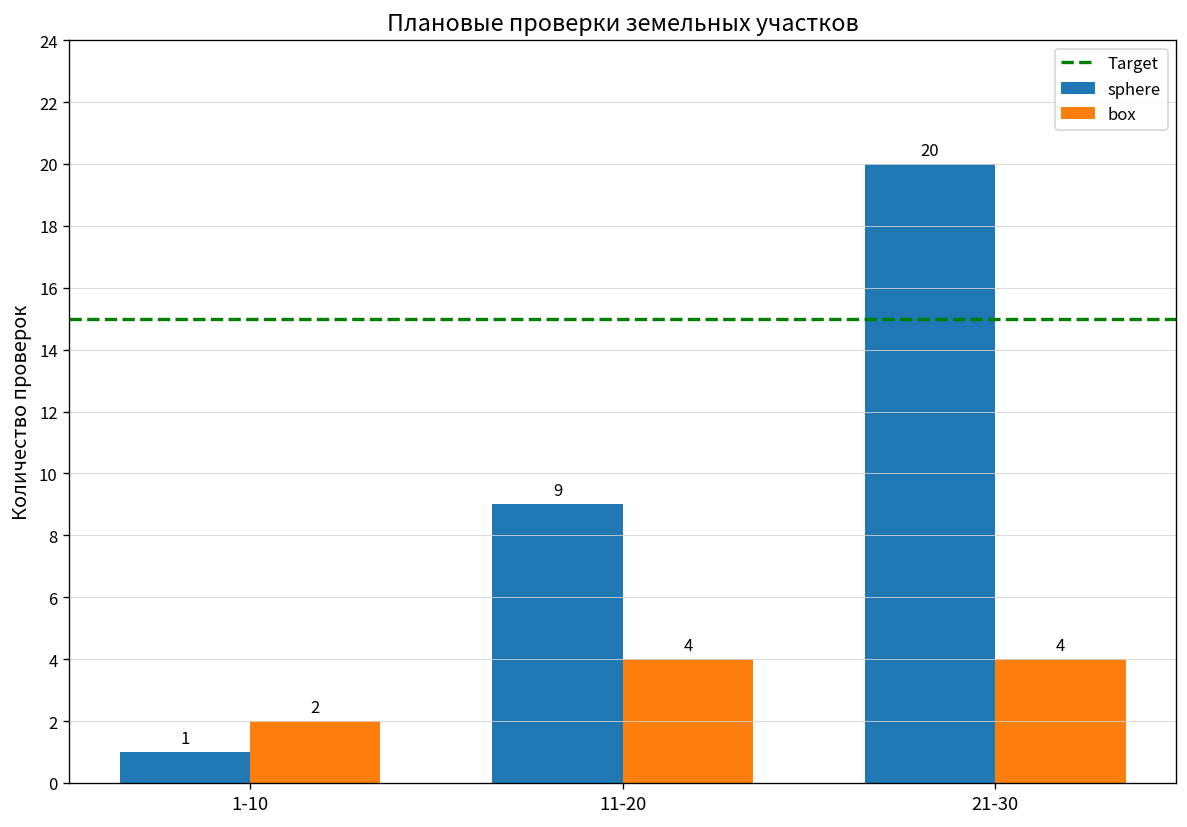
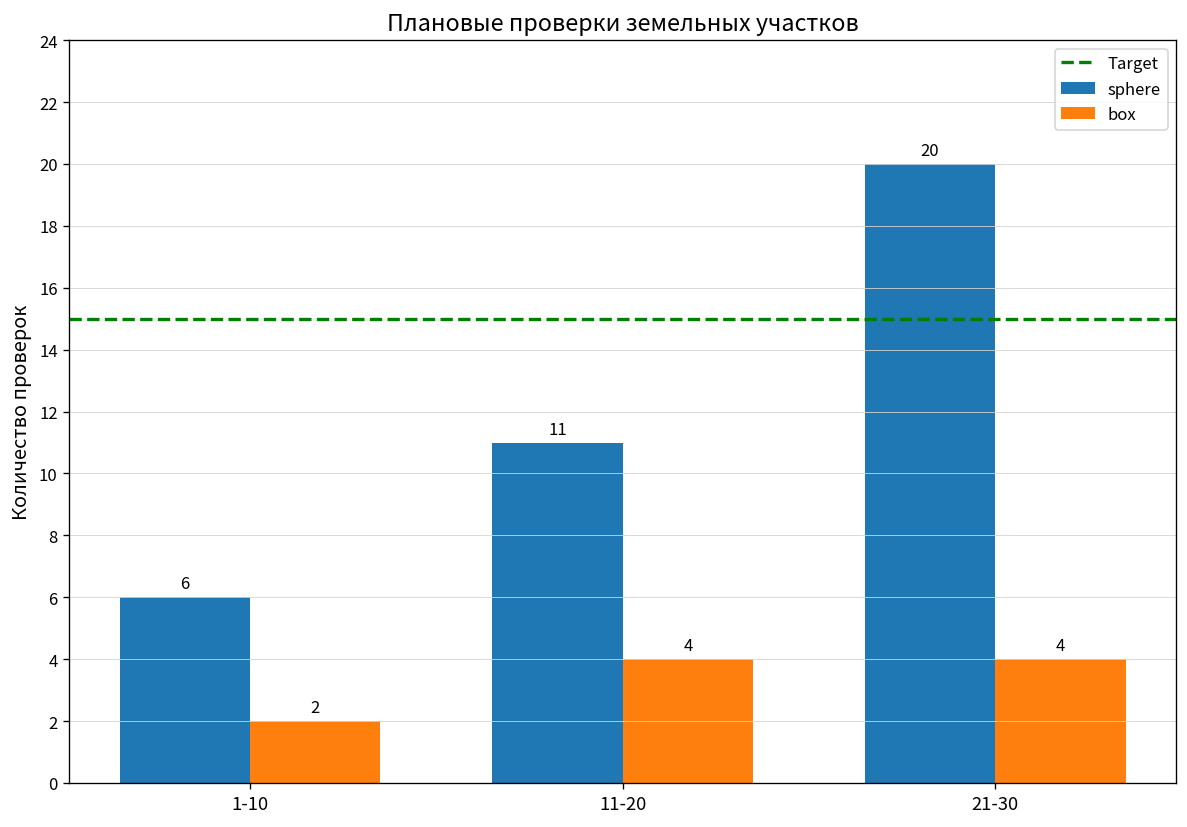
  {
    "sphere": {
-     "1-10": 1,
-     "11-20": 9,
+     "1-10": 6,
+     "11-20": 11,
      "21-30": 20
    },
    "box": {
      "1-10": 2,
      "11-20": 4,
      "21-30": 4
    }
  }
